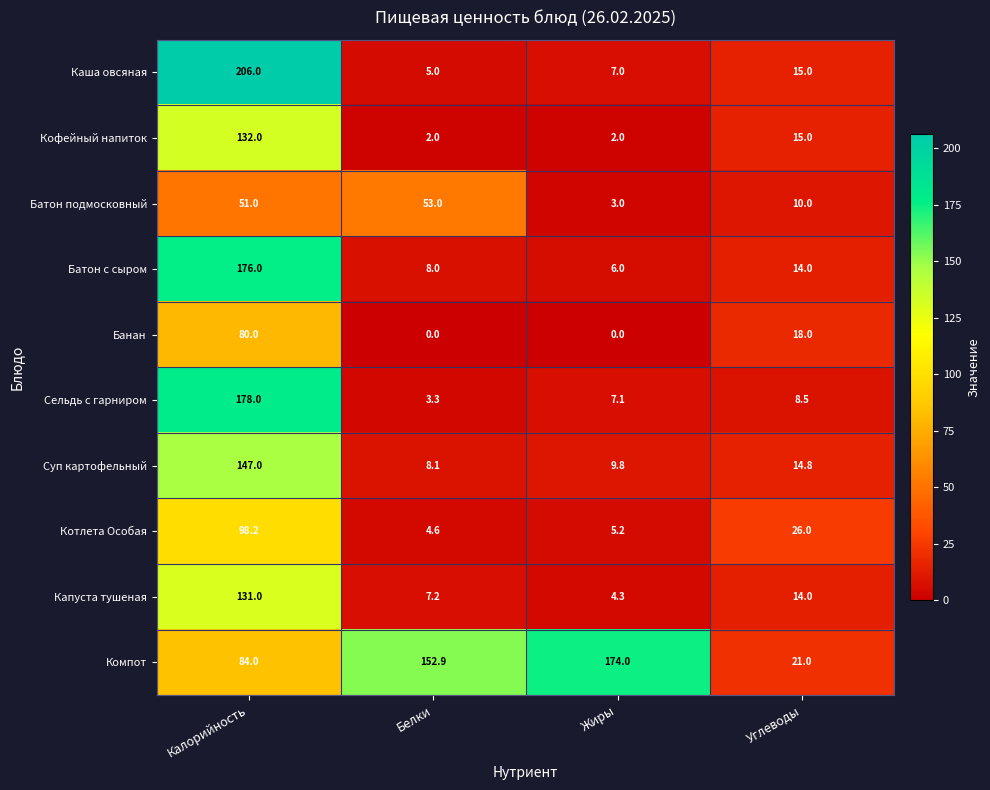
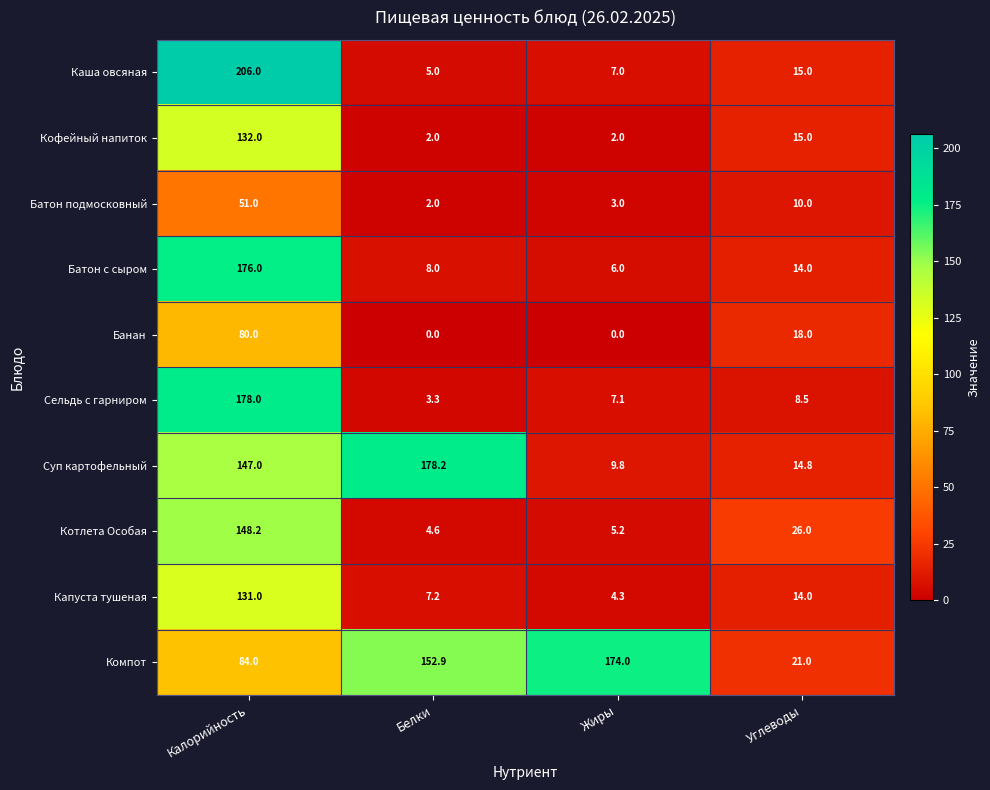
  {
    "Каша овсяная": {
      "Калорийность": 206.0,
      "Белки": 5.0,
      "Жиры": 7.0,
      "Углеводы": 15.0
    },
    "Кофейный напиток": {
      "Калорийность": 132.0,
      "Белки": 2.0,
      "Жиры": 2.0,
      "Углеводы": 15.0
    },
    "Батон подмосковный": {
      "Калорийность": 51.0,
-     "Белки": 53.0,
+     "Белки": 2.0,
      "Жиры": 3.0,
      "Углеводы": 10.0
    },
    "Батон с сыром": {
      "Калорийность": 176.0,
      "Белки": 8.0,
      "Жиры": 6.0,
      "Углеводы": 14.0
    },
    "Банан": {
      "Калорийность": 80.0,
      "Белки": 0.0,
      "Жиры": 0.0,
      "Углеводы": 18.0
    },
    "Сельдь с гарниром": {
      "Калорийность": 178.0,
      "Белки": 3.3,
      "Жиры": 7.1,
      "Углеводы": 8.5
    },
    "Суп картофельный": {
      "Калорийность": 147.0,
-     "Белки": 8.1,
+     "Белки": 178.2,
      "Жиры": 9.8,
      "Углеводы": 14.8
    },
    "Котлета Особая": {
-     "Калорийность": 98.2,
+     "Калорийность": 148.2,
      "Белки": 4.6,
      "Жиры": 5.2,
      "Углеводы": 26.0
    },
    "Капуста тушеная": {
      "Калорийность": 131.0,
      "Белки": 7.2,
      "Жиры": 4.3,
      "Углеводы": 14.0
    },
    "Компот": {
      "Калорийность": 84.0,
      "Белки": 152.9,
      "Жиры": 174.0,
      "Углеводы": 21.0
    }
  }
